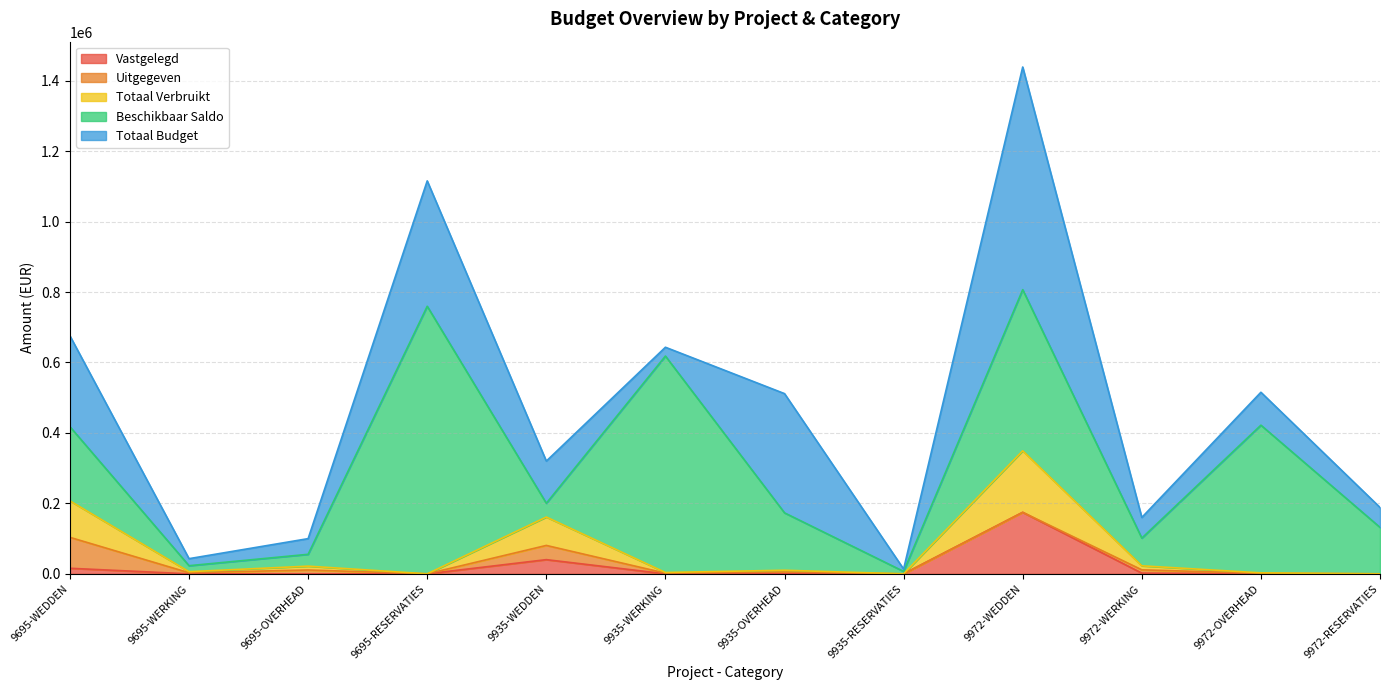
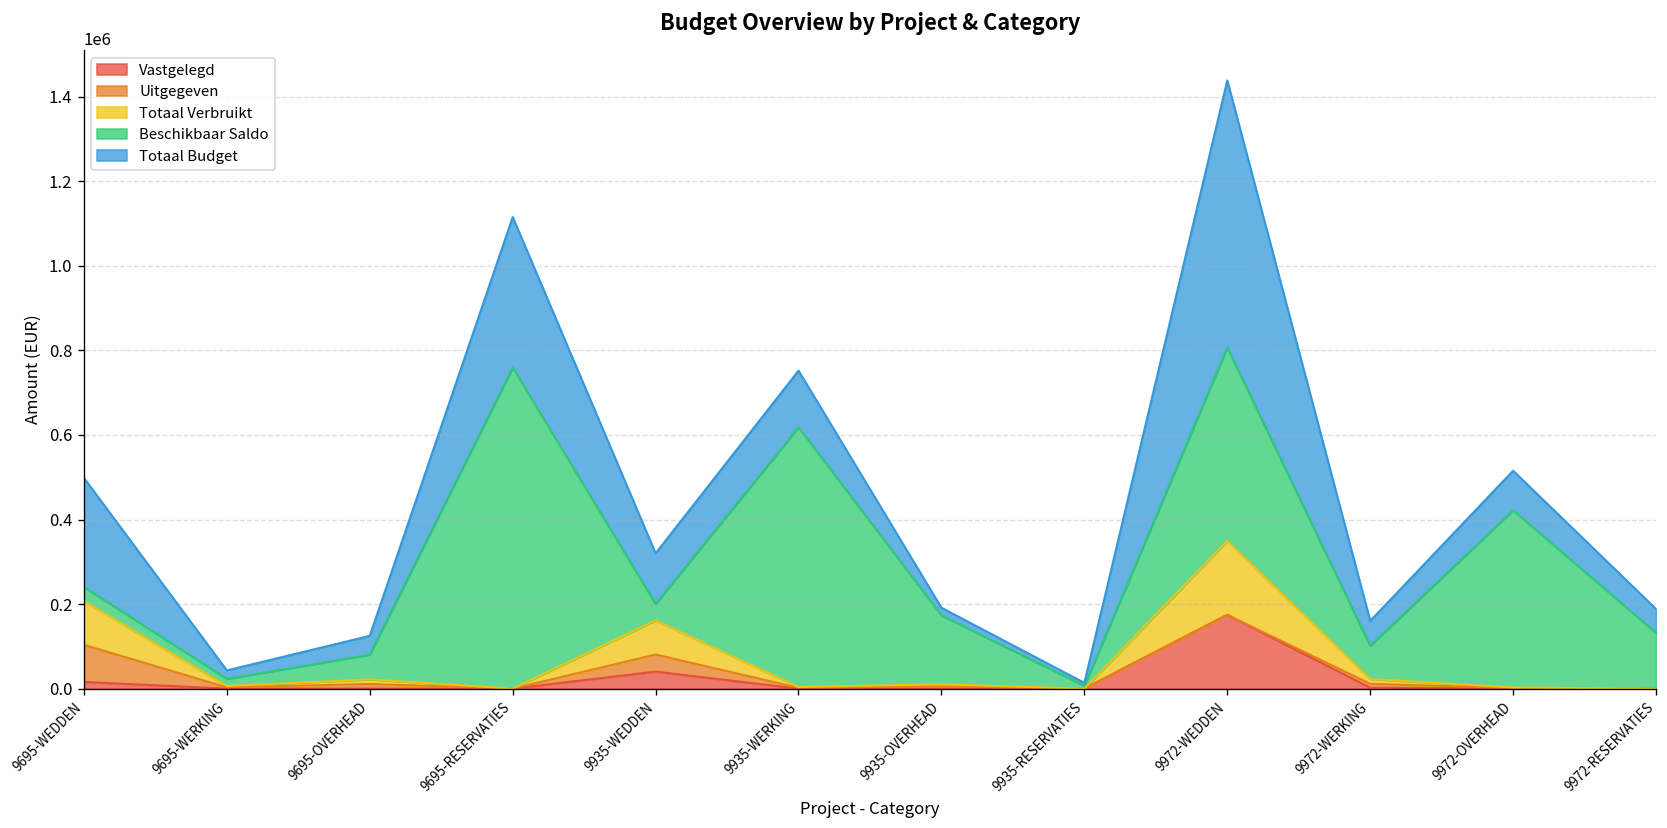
  {
    "Totaal Verbruikt": {
      "9695-WEDDEN": 100000,
      "9695-OVERHEAD": 10000,
      "9935-WEDDEN": 80000,
      "9972-WEDDEN": 170000,
      "9972-WERKING": 10000
    },
    "Beschikbaar Saldo": {
-     "9695-WEDDEN": 210000,
+     "9695-WEDDEN": 30000,
      "9695-WERKING": 20000,
-     "9695-OVERHEAD": 30000,
+     "9695-OVERHEAD": 60000,
      "9695-RESERVATIES": 760000,
      "9935-WEDDEN": 40000,
      "9935-WERKING": 610000,
      "9935-OVERHEAD": 160000,
      "9972-WEDDEN": 460000,
      "9972-WERKING": 80000,
      "9972-OVERHEAD": 420000,
      "9972-RESERVATIES": 130000
    },
    "Totaal Budget": {
      "9695-WEDDEN": 260000,
      "9695-WERKING": 20000,
      "9695-OVERHEAD": 40000,
      "9695-RESERVATIES": 360000,
      "9935-WEDDEN": 120000,
-     "9935-WERKING": 30000,
-     "9935-OVERHEAD": 340000,
+     "9935-WERKING": 130000,
+     "9935-OVERHEAD": 20000,
      "9972-WEDDEN": 630000,
      "9972-WERKING": 60000,
      "9972-OVERHEAD": 90000,
      "9972-RESERVATIES": 60000
    }
  }
